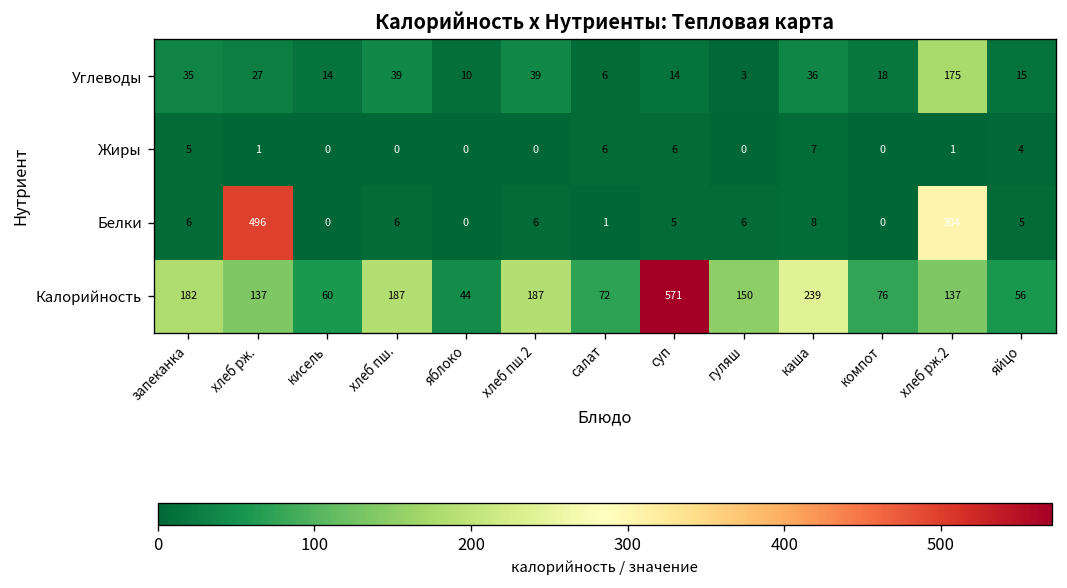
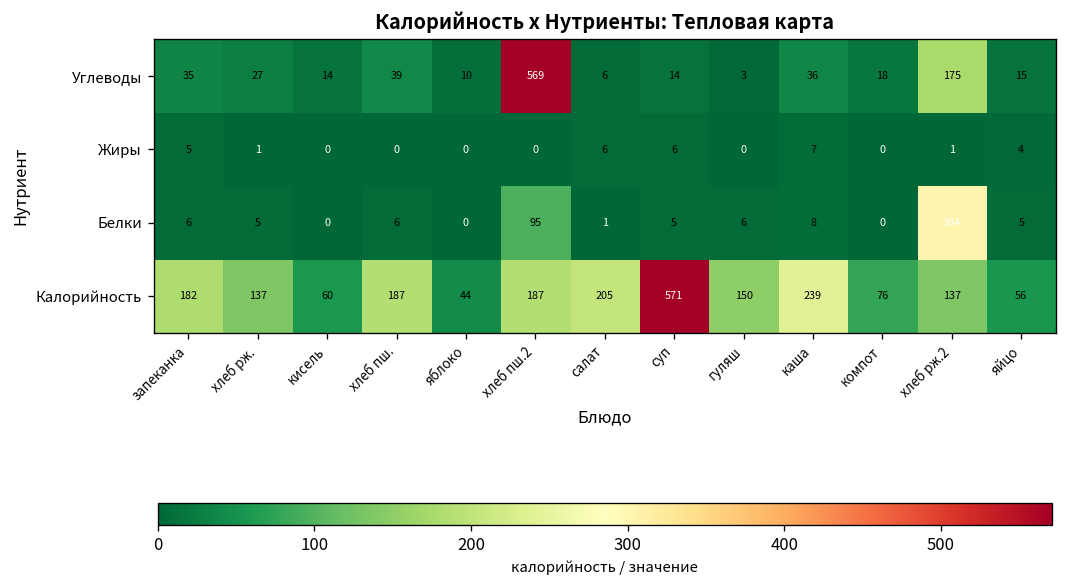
  {
    "Углеводы": {
      "запеканка": 35,
      "хлеб рж.": 27,
      "кисель": 14,
      "хлеб пш.": 39,
      "яблоко": 10,
-     "хлеб пш.2": 39,
+     "хлеб пш.2": 569,
      "салат": 6,
      "суп": 14,
      "гуляш": 3,
      "каша": 36,
      "компот": 18,
      "хлеб рж.2": 175,
      "яйцо": 15
    },
    "Жиры": {
      "запеканка": 5,
      "хлеб рж.": 1,
      "кисель": 0,
      "хлеб пш.": 0,
      "яблоко": 0,
      "хлеб пш.2": 0,
      "салат": 6,
      "суп": 6,
      "гуляш": 0,
      "каша": 7,
      "компот": 0,
      "хлеб рж.2": 1,
      "яйцо": 4
    },
    "Белки": {
      "запеканка": 6,
-     "хлеб рж.": 496,
+     "хлеб рж.": 5,
      "кисель": 0,
      "хлеб пш.": 6,
      "яблоко": 0,
-     "хлеб пш.2": 6,
+     "хлеб пш.2": 95,
      "салат": 1,
      "суп": 5,
      "гуляш": 6,
      "каша": 8,
      "компот": 0,
      "хлеб рж.2": 304,
      "яйцо": 5
    },
    "Калорийность": {
      "запеканка": 182,
      "хлеб рж.": 137,
      "кисель": 60,
      "хлеб пш.": 187,
      "яблоко": 44,
      "хлеб пш.2": 187,
-     "салат": 72,
+     "салат": 205,
      "суп": 571,
      "гуляш": 150,
      "каша": 239,
      "компот": 76,
      "хлеб рж.2": 137,
      "яйцо": 56
    }
  }
